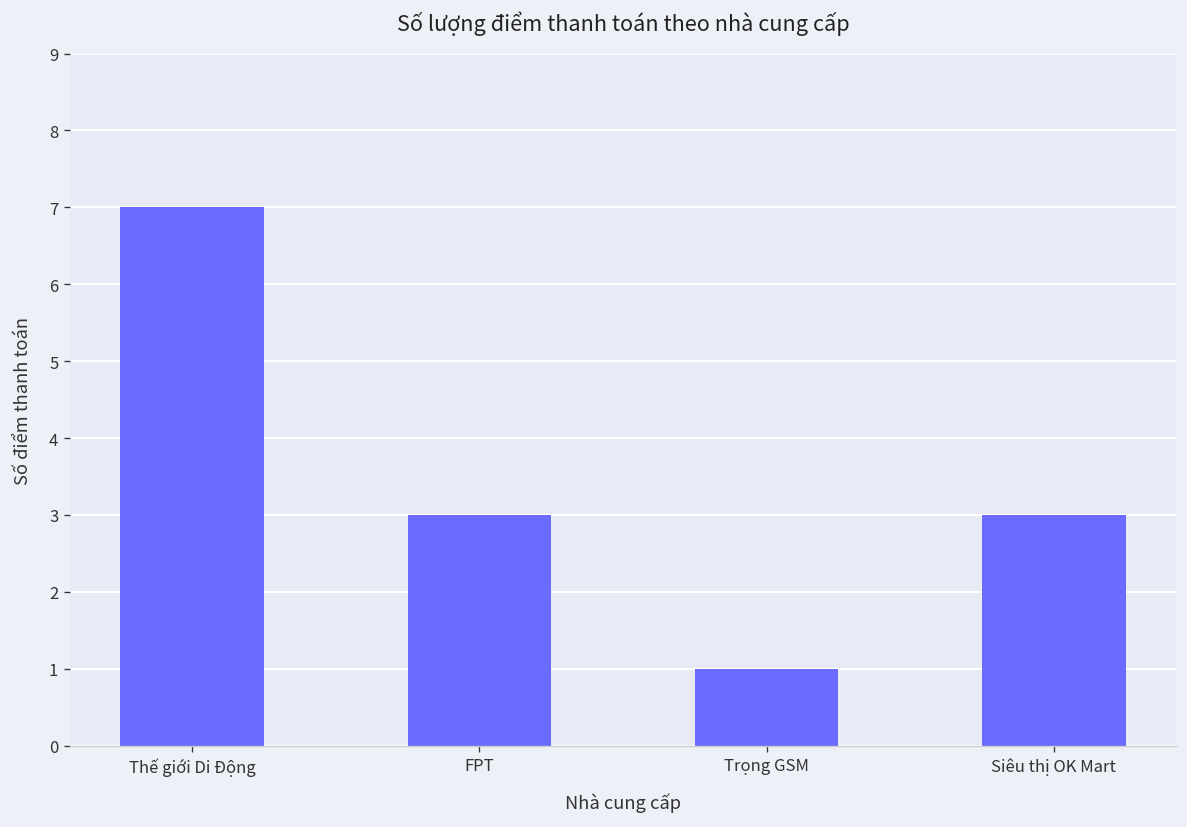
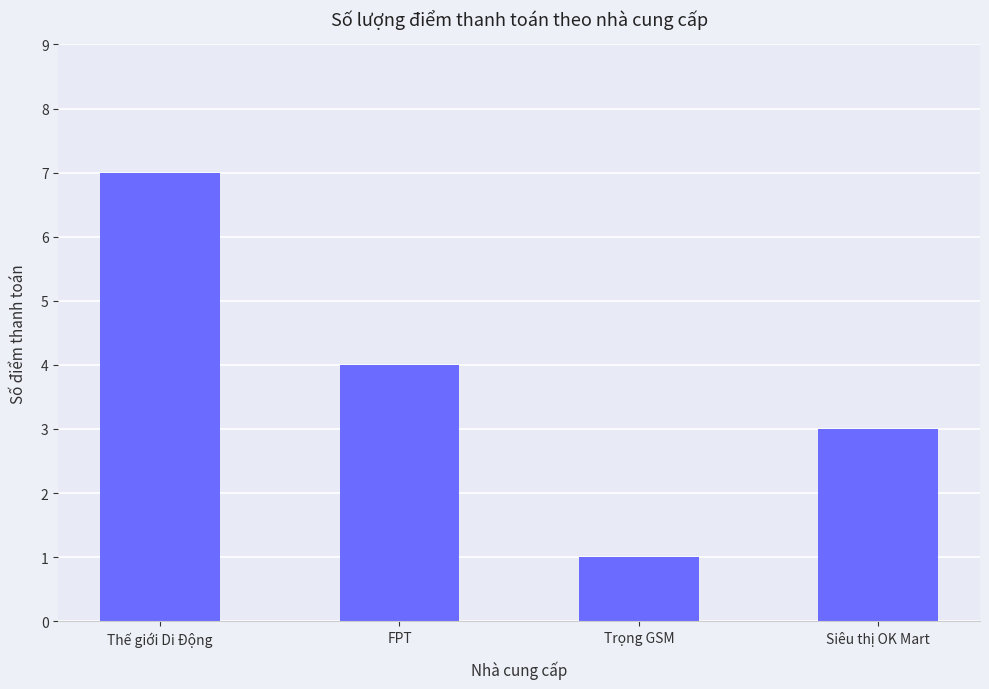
  {
    "Thế giới Di Động": 7,
-   "FPT": 3,
+   "FPT": 4,
    "Trọng GSM": 1,
    "Siêu thị OK Mart": 3
  }
